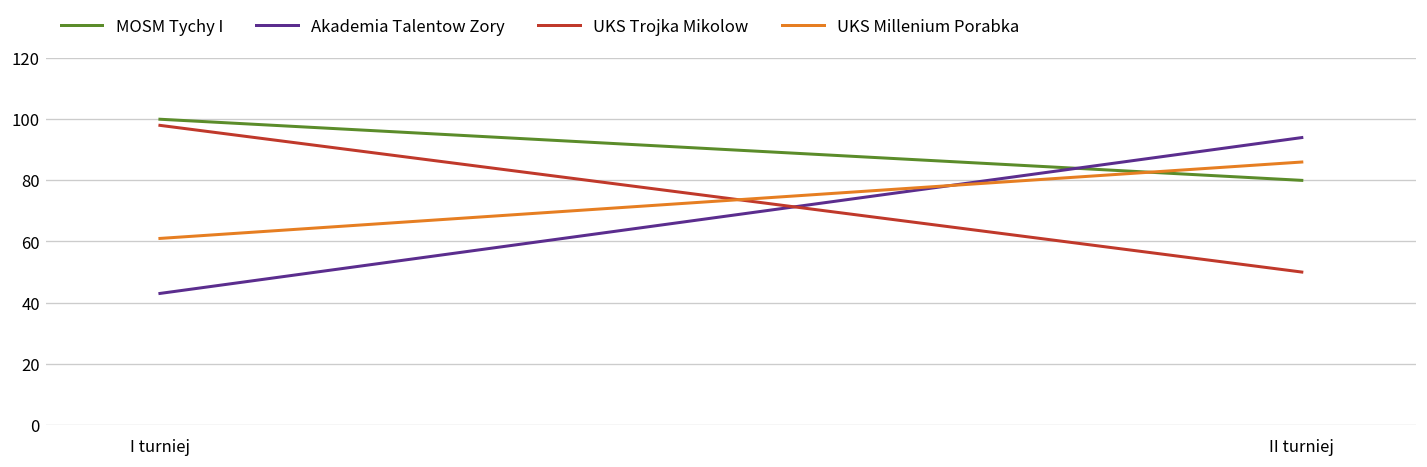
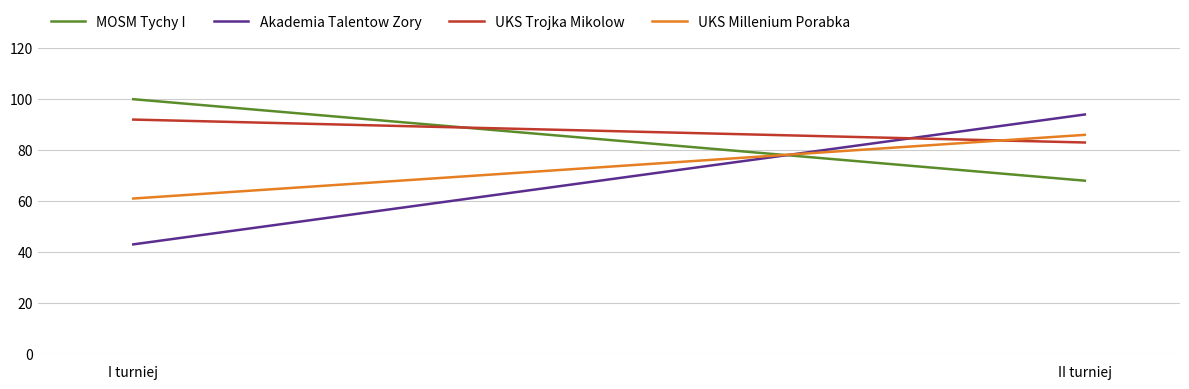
  {
    "MOSM Tychy I": {
      "I turniej": 100,
-     "II turniej": 80
+     "II turniej": 68
    },
    "Akademia Talentow Zory": {
      "I turniej": 43,
      "II turniej": 94
    },
    "UKS Trojka Mikolow": {
-     "I turniej": 98,
-     "II turniej": 50
+     "I turniej": 92,
+     "II turniej": 83
    },
    "UKS Millenium Porabka": {
      "I turniej": 61,
      "II turniej": 86
    }
  }
